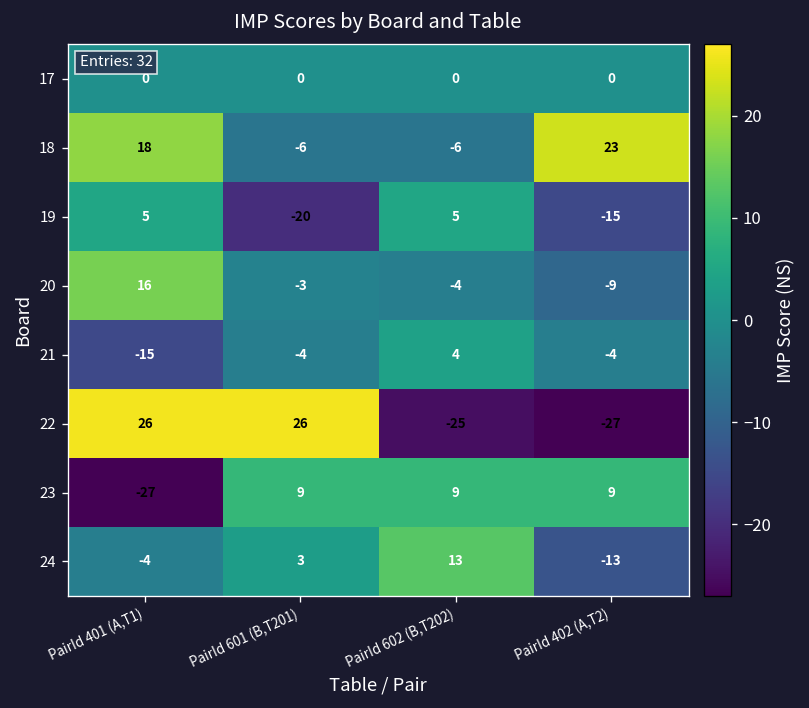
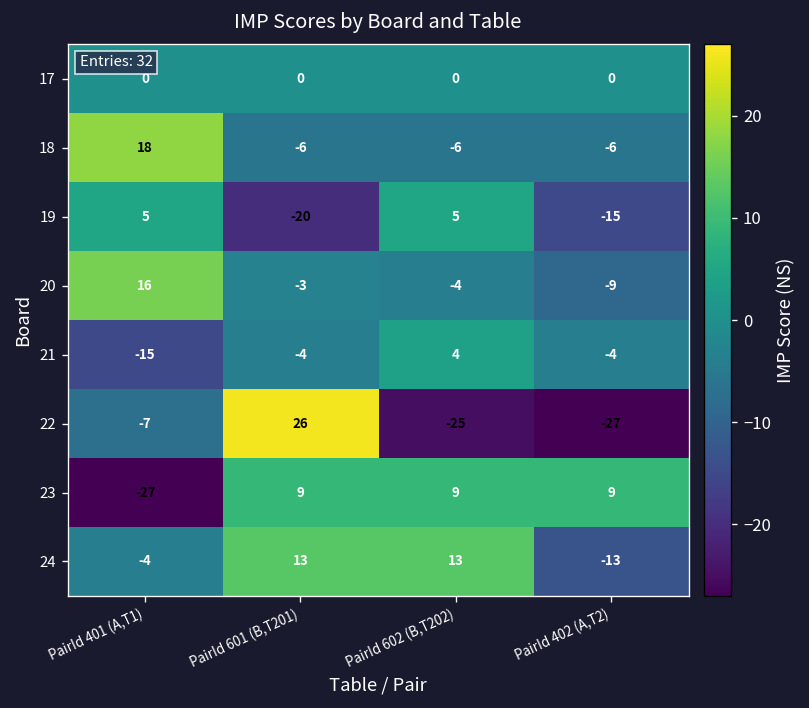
  {
    "17": {
      "PairId 601 (B,T201)": 0,
      "PairId 602 (B,T202)": 0,
      "PairId 402 (A,T2)": 0
    },
    "18": {
      "PairId 401 (A,T1)": 18,
      "PairId 601 (B,T201)": -6,
      "PairId 602 (B,T202)": -6,
-     "PairId 402 (A,T2)": 23
+     "PairId 402 (A,T2)": -6
    },
    "19": {
      "PairId 401 (A,T1)": 5,
      "PairId 601 (B,T201)": -20,
      "PairId 602 (B,T202)": 5,
      "PairId 402 (A,T2)": -15
    },
    "20": {
      "PairId 401 (A,T1)": 16,
      "PairId 601 (B,T201)": -3,
      "PairId 602 (B,T202)": -4,
      "PairId 402 (A,T2)": -9
    },
    "21": {
      "PairId 401 (A,T1)": -15,
      "PairId 601 (B,T201)": -4,
      "PairId 602 (B,T202)": 4,
      "PairId 402 (A,T2)": -4
    },
    "22": {
-     "PairId 401 (A,T1)": 26,
+     "PairId 401 (A,T1)": -7,
      "PairId 601 (B,T201)": 26,
      "PairId 602 (B,T202)": -25,
      "PairId 402 (A,T2)": -27
    },
    "23": {
      "PairId 401 (A,T1)": -27,
      "PairId 601 (B,T201)": 9,
      "PairId 602 (B,T202)": 9,
      "PairId 402 (A,T2)": 9
    },
    "24": {
      "PairId 401 (A,T1)": -4,
-     "PairId 601 (B,T201)": 3,
+     "PairId 601 (B,T201)": 13,
      "PairId 602 (B,T202)": 13,
      "PairId 402 (A,T2)": -13
    }
  }
